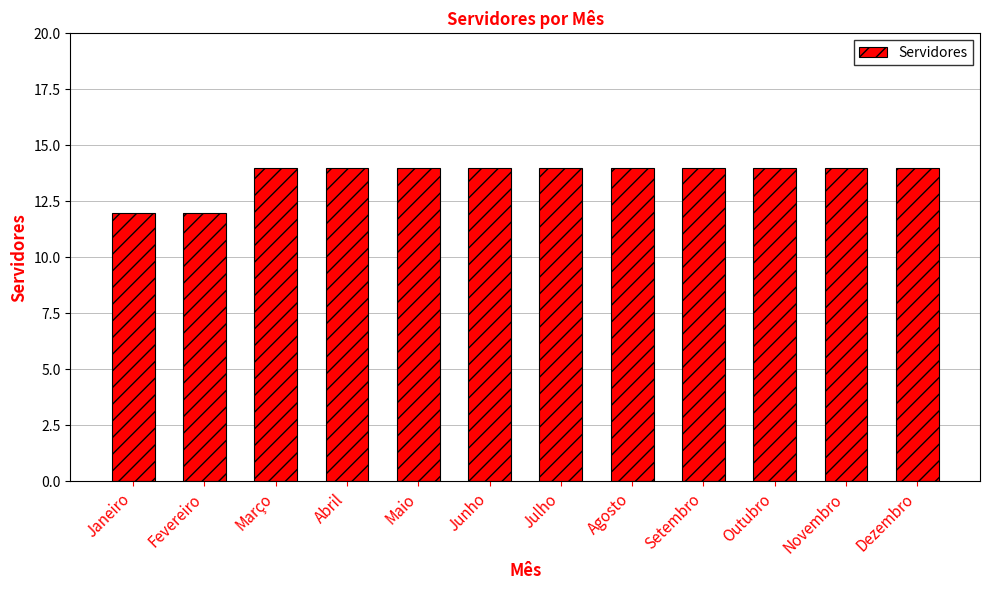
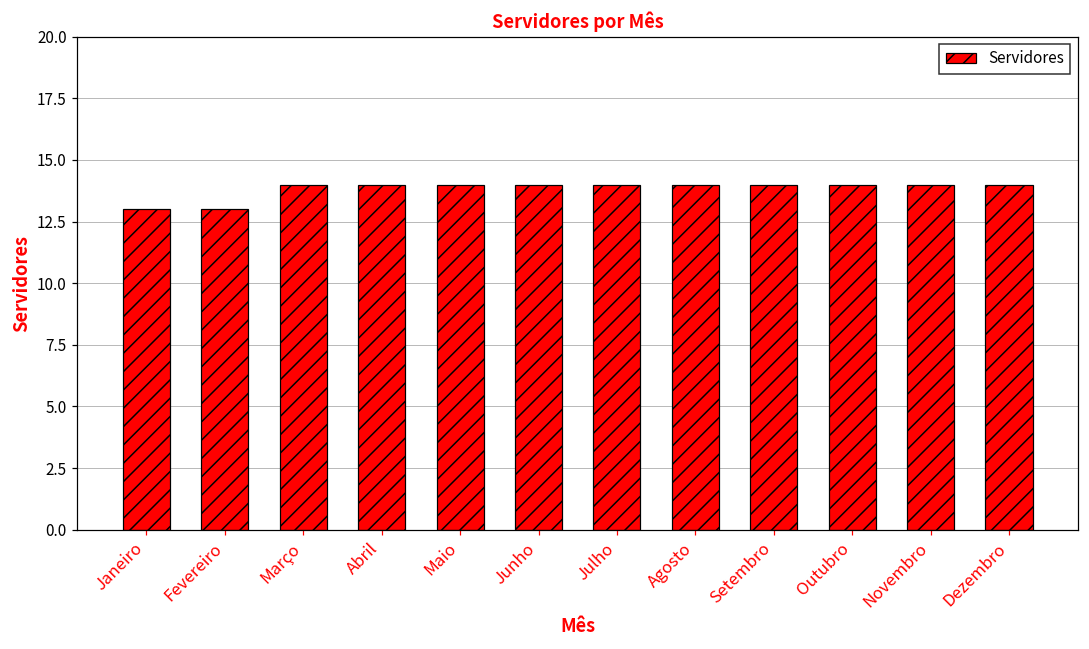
  {
-   "Janeiro": 12,
-   "Fevereiro": 12,
+   "Janeiro": 13,
+   "Fevereiro": 13,
    "Março": 14,
    "Abril": 14,
    "Maio": 14,
    "Junho": 14,
    "Julho": 14,
    "Agosto": 14,
    "Setembro": 14,
    "Outubro": 14,
    "Novembro": 14,
    "Dezembro": 14
  }
